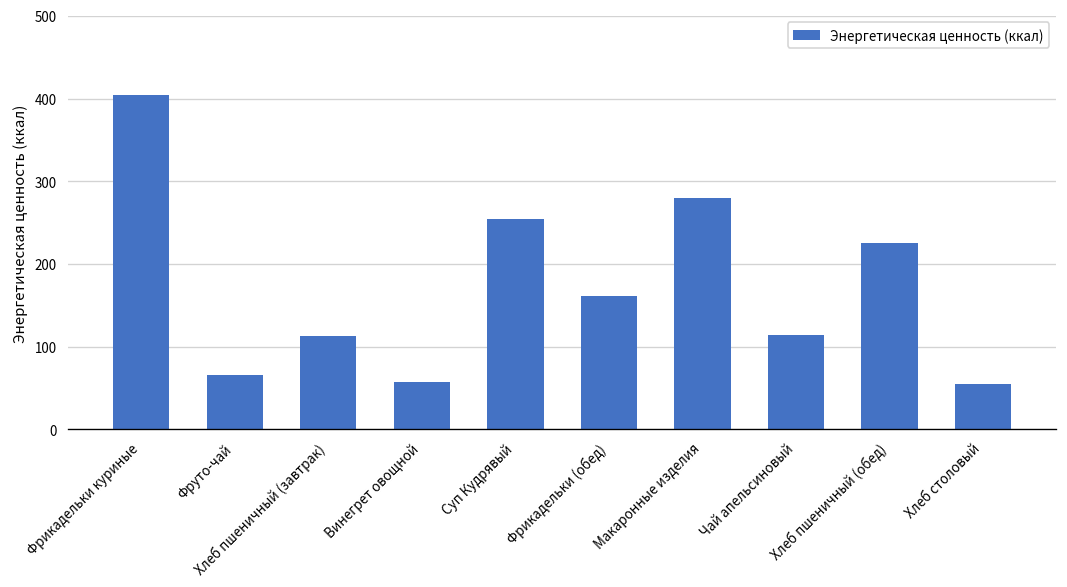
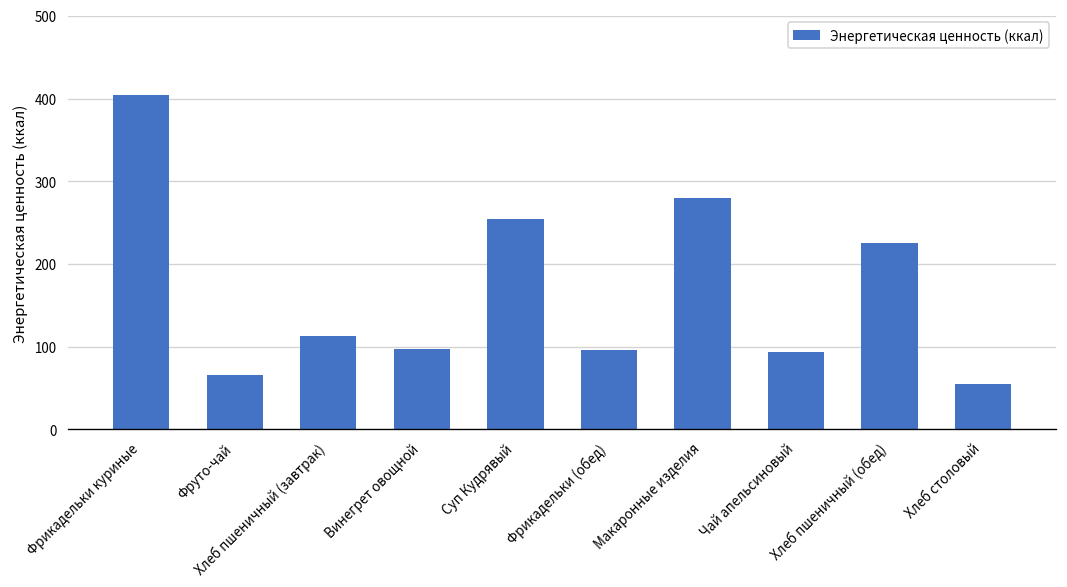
  {
    "Фрикадельки куриные": 400,
    "Фруто-чай": 70,
    "Хлеб пшеничный (завтрак)": 110,
-   "Винегрет овощной": 60,
+   "Винегрет овощной": 100,
    "Суп Кудрявый": 250,
-   "Фрикадельки (обед)": 160,
+   "Фрикадельки (обед)": 100,
    "Макаронные изделия": 280,
-   "Чай апельсиновый": 110,
+   "Чай апельсиновый": 90,
    "Хлеб пшеничный (обед)": 230,
    "Хлеб столовый": 50
  }
